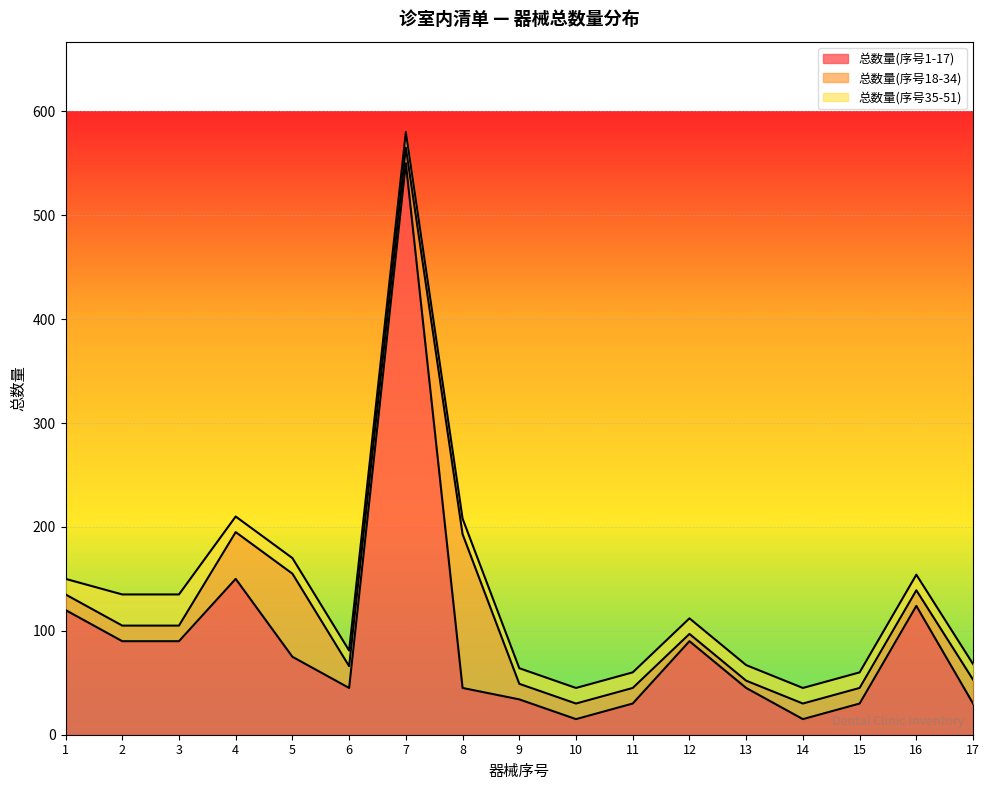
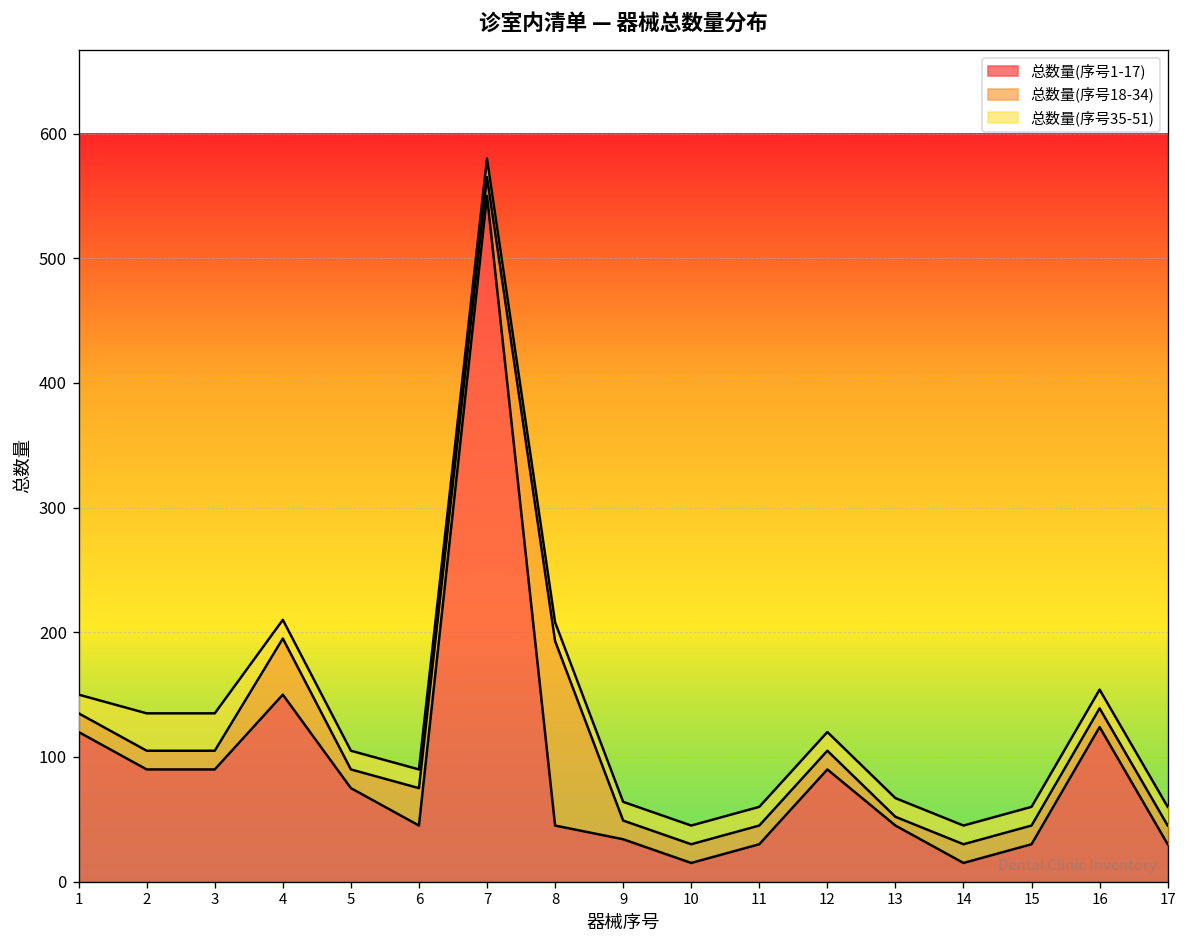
  {
    "总数量(序号1-17)": {
      "1": 120,
      "2": 90,
      "3": 90,
      "4": 150,
      "5": 75,
      "6": 45,
      "7": 550,
      "8": 45,
      "9": 34,
      "10": 15,
      "11": 30,
      "12": 90,
      "13": 45,
      "14": 15,
      "15": 30,
      "16": 124,
      "17": 30
    },
    "总数量(序号18-34)": {
      "1": 15,
      "2": 15,
      "3": 15,
      "4": 45,
-     "5": 80,
-     "6": 21,
+     "5": 15,
+     "6": 30,
      "7": 15,
      "8": 148,
      "9": 15,
      "10": 15,
      "11": 15,
-     "12": 7,
+     "12": 15,
      "13": 7,
      "14": 15,
      "15": 15,
      "16": 15,
-     "17": 23
+     "17": 15
    },
    "总数量(序号35-51)": {
      "1": 15,
      "2": 30,
      "3": 30,
      "4": 15,
      "5": 15,
      "6": 15,
      "7": 15,
      "8": 15,
      "9": 15,
      "10": 15,
      "11": 15,
      "12": 15,
      "13": 15,
      "14": 15,
      "15": 15,
      "16": 15,
      "17": 15
    }
  }
